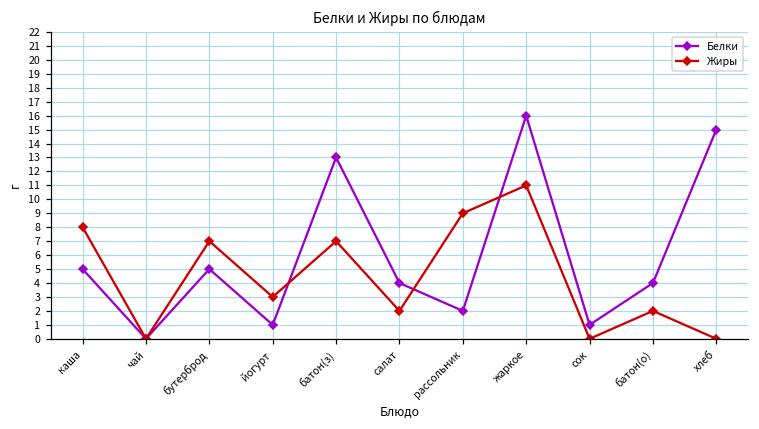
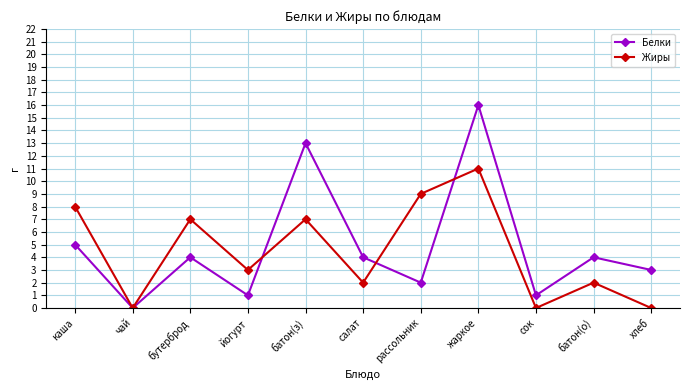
  {
    "Белки": {
      "каша": 5,
-     "бутерброд": 5,
+     "бутерброд": 4,
      "йогурт": 1,
      "батон(з)": 13,
      "салат": 4,
      "рассольник": 2,
      "жаркое": 16,
      "сок": 1,
      "батон(о)": 4,
-     "хлеб": 15
+     "хлеб": 3
    },
    "Жиры": {
      "каша": 8,
      "бутерброд": 7,
      "йогурт": 3,
      "батон(з)": 7,
      "салат": 2,
      "рассольник": 9,
      "жаркое": 11,
      "сок": 0,
      "батон(о)": 2,
      "хлеб": 0
    }
  }
